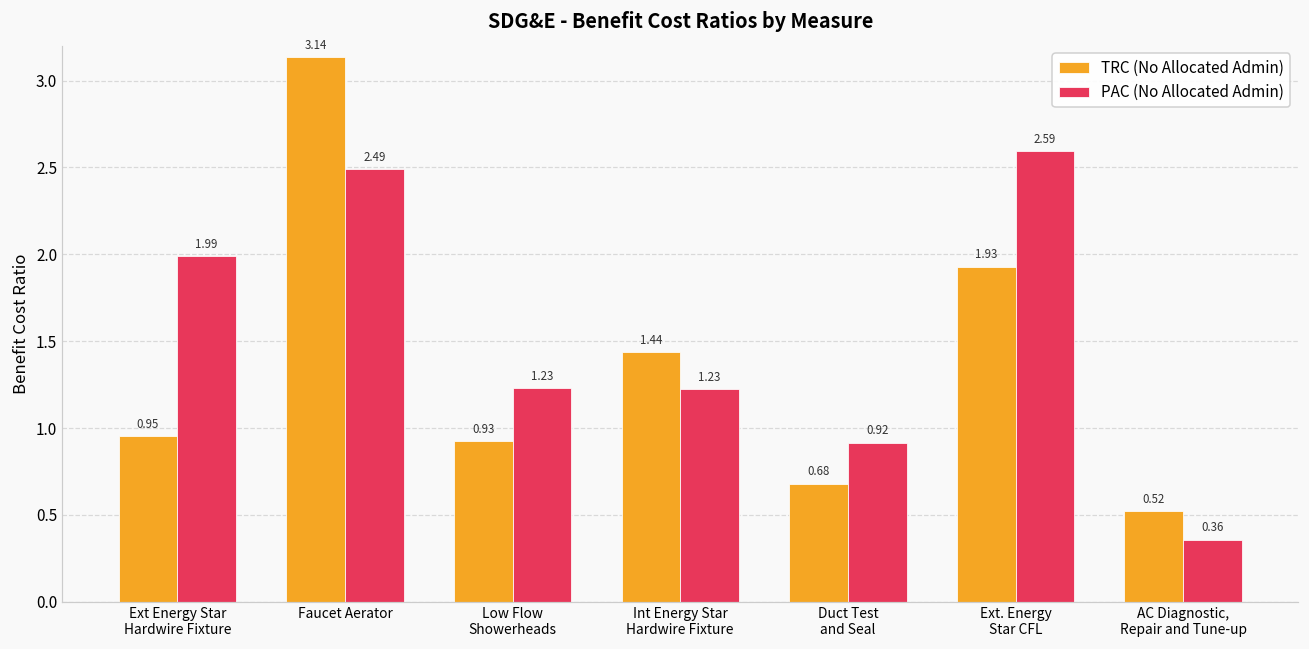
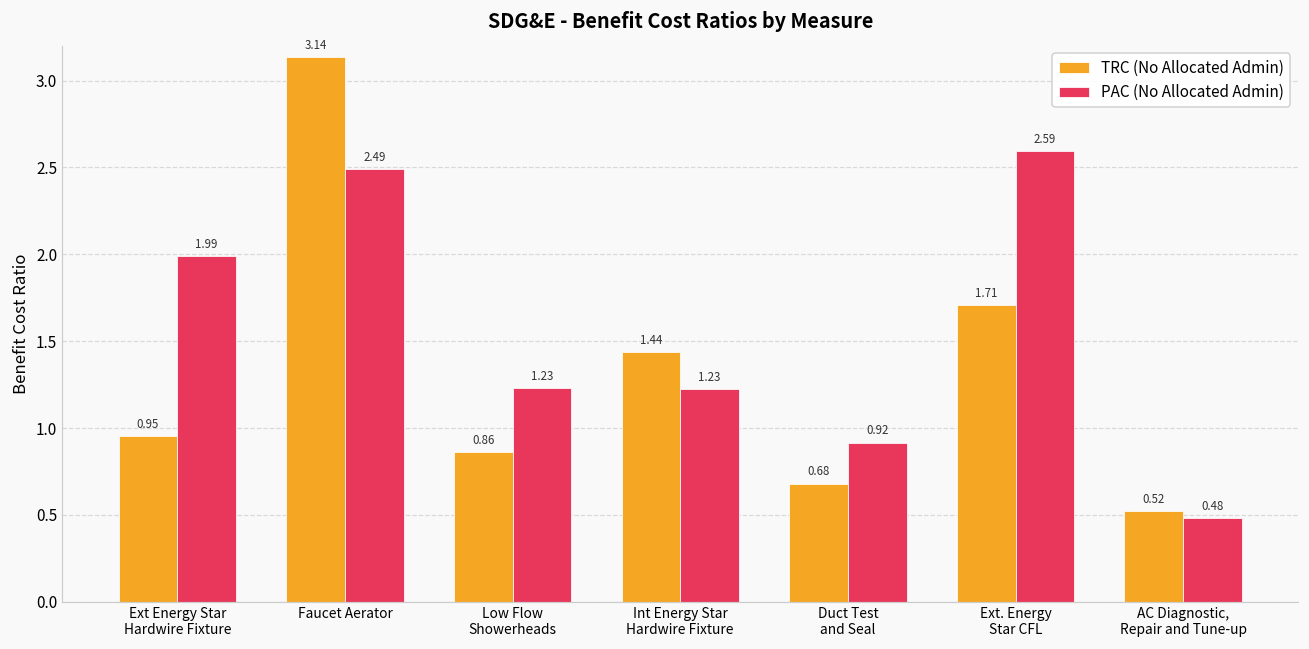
  {
    "TRC (No Allocated Admin)": {
      "Ext Energy Star Hardwire Fixture": 0.95,
      "Faucet Aerator": 3.14,
-     "Low Flow Showerheads": 0.93,
+     "Low Flow Showerheads": 0.86,
      "Int Energy Star Hardwire Fixture": 1.44,
      "Duct Test and Seal": 0.68,
-     "Ext. Energy Star CFL": 1.93,
+     "Ext. Energy Star CFL": 1.71,
      "AC Diagnostic, Repair and Tune-up": 0.52
    },
    "PAC (No Allocated Admin)": {
      "Ext Energy Star Hardwire Fixture": 1.99,
      "Faucet Aerator": 2.49,
      "Low Flow Showerheads": 1.23,
      "Int Energy Star Hardwire Fixture": 1.23,
      "Duct Test and Seal": 0.92,
      "Ext. Energy Star CFL": 2.59,
-     "AC Diagnostic, Repair and Tune-up": 0.36
+     "AC Diagnostic, Repair and Tune-up": 0.48
    }
  }
